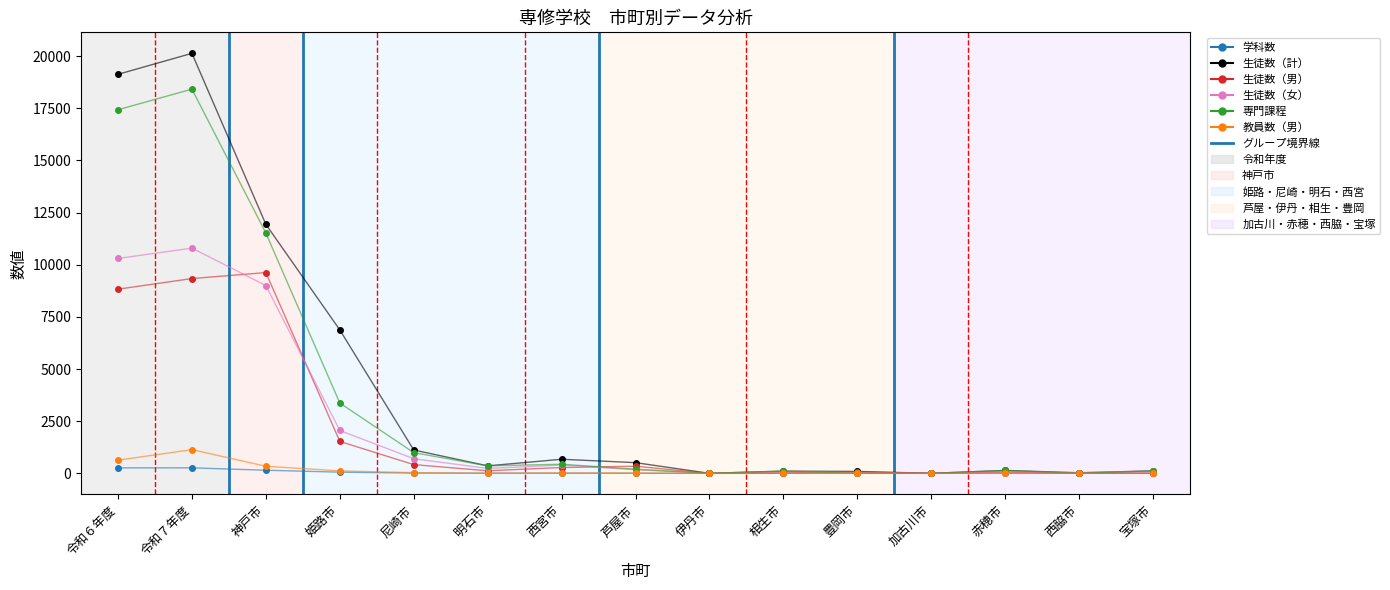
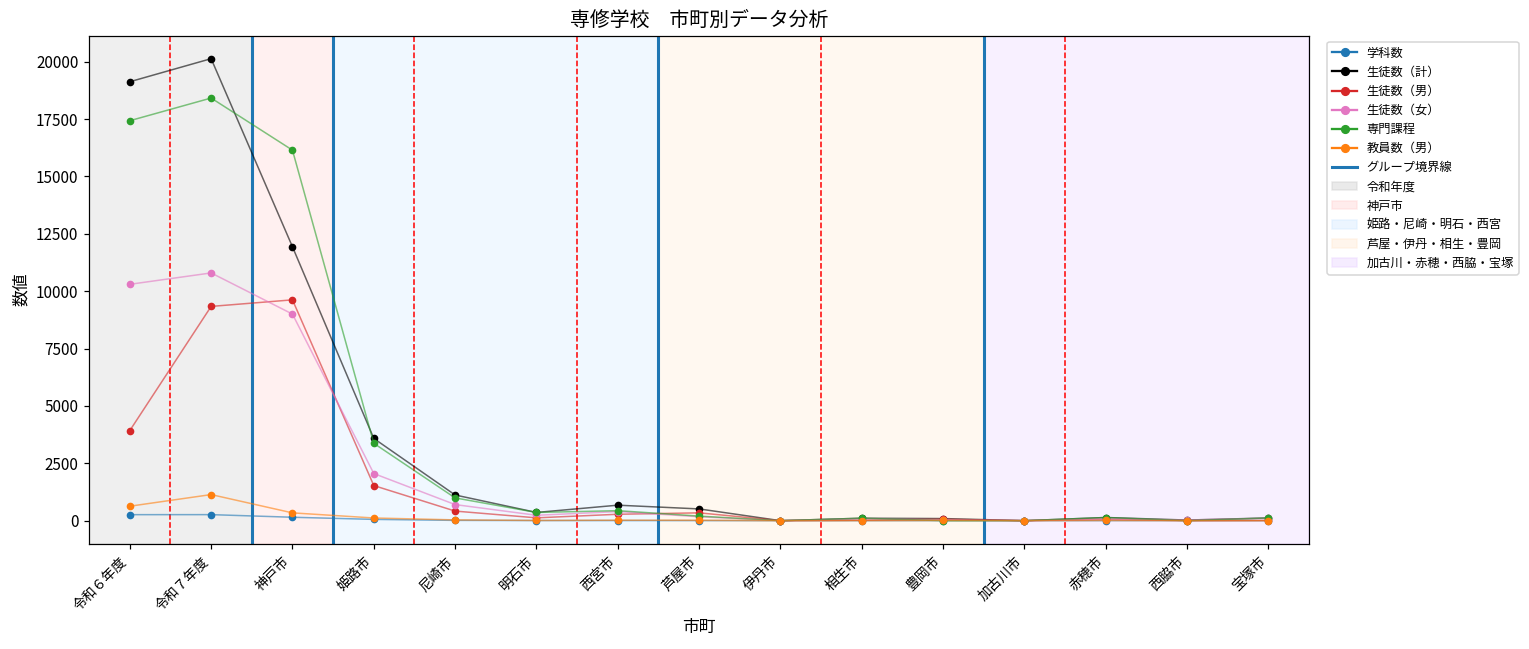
  {
    "学科数": {
      "令和６年度": 300,
      "令和７年度": 300,
      "神戸市": 100
    },
    "生徒数（計）": {
      "令和６年度": 19100,
      "令和７年度": 20100,
      "神戸市": 11900,
-     "姫路市": 6900,
+     "姫路市": 3600,
      "尼崎市": 1100,
      "西宮市": 700,
      "芦屋市": 500
    },
    "生徒数（男）": {
-     "令和６年度": 8800,
+     "令和６年度": 3900,
      "令和７年度": 9300,
      "神戸市": 9600,
      "姫路市": 1500,
      "尼崎市": 400,
      "芦屋市": 300
    },
    "生徒数（女）": {
      "令和６年度": 10300,
      "令和７年度": 10800,
      "神戸市": 9000,
      "姫路市": 2100,
      "尼崎市": 700
    },
    "専門課程": {
      "令和６年度": 17400,
      "令和７年度": 18400,
-     "神戸市": 11500,
+     "神戸市": 16100,
      "姫路市": 3400,
      "尼崎市": 1000
    },
    "教員数（男）": {
      "令和６年度": 600,
      "令和７年度": 1100,
      "神戸市": 300
    }
  }
